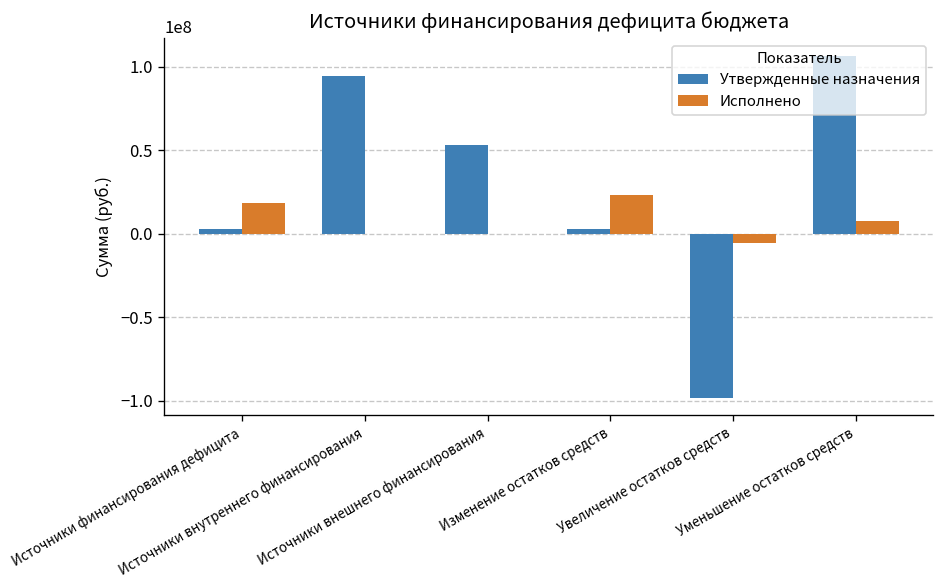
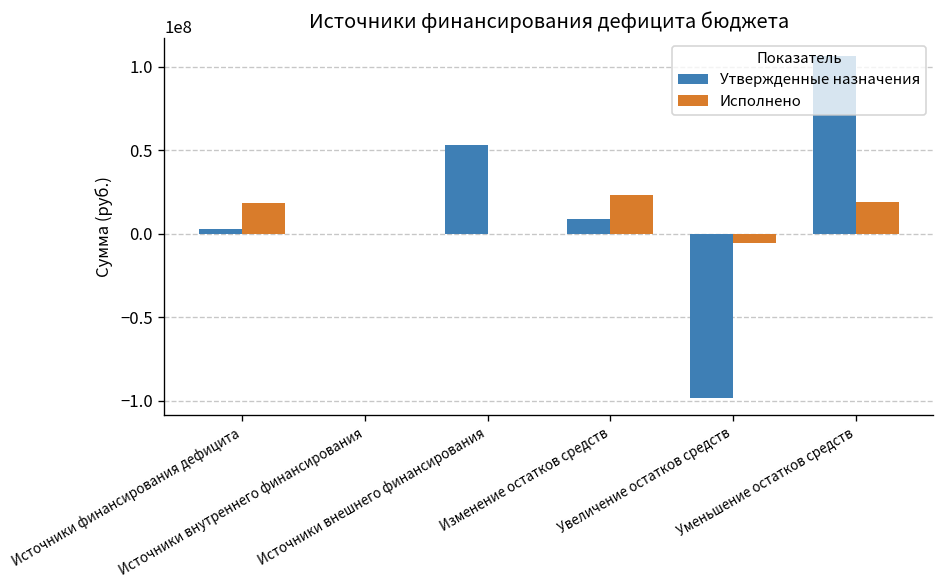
  {
    "Утвержденные назначения": {
      "Источники финансирования дефицита": 3000000,
-     "Источники внутреннего финансирования": 94000000,
+     "Источники внутреннего финансирования": 0,
      "Источники внешнего финансирования": 53000000,
-     "Изменение остатков средств": 3000000,
+     "Изменение остатков средств": 9000000,
      "Увеличение остатков средств": -98000000
    },
    "Исполнено": {
      "Источники финансирования дефицита": 19000000,
      "Источники внутреннего финансирования": 0,
      "Источники внешнего финансирования": 0,
      "Изменение остатков средств": 23000000,
      "Увеличение остатков средств": -5000000,
-     "Уменьшение остатков средств": 8000000
+     "Уменьшение остатков средств": 19000000
    }
  }
